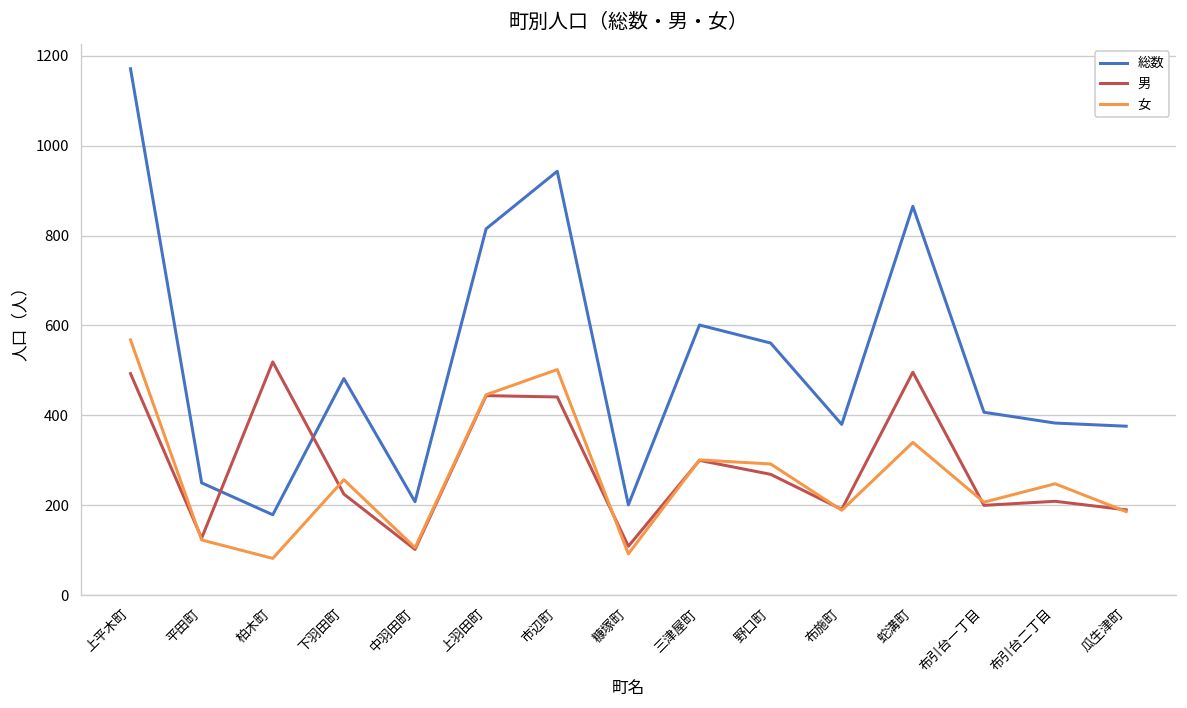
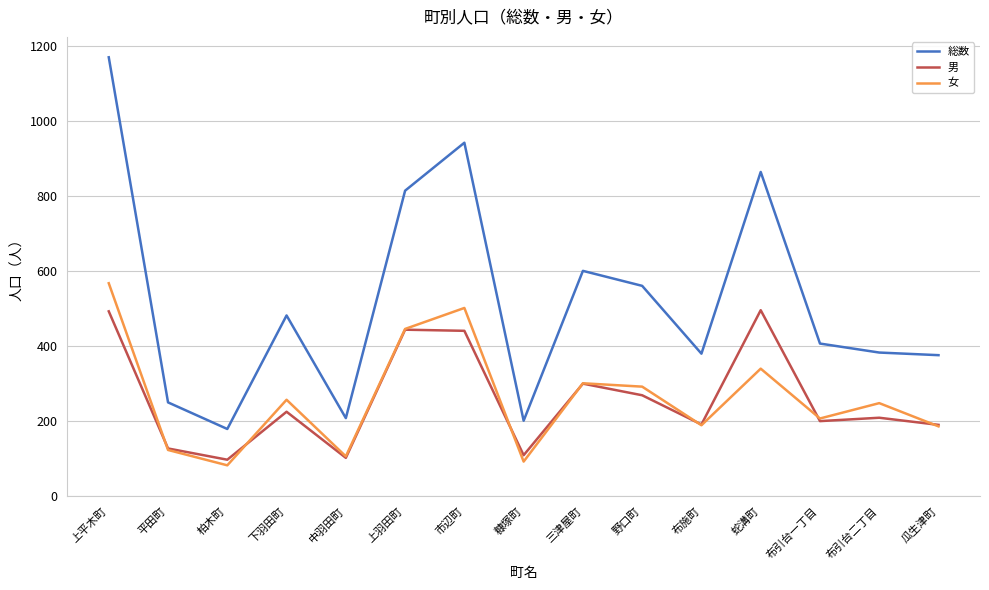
  {
    "総数": {
      "上平木町": 1170,
      "平田町": 250,
      "柏木町": 180,
      "下羽田町": 480,
      "中羽田町": 210,
      "上羽田町": 820,
      "市辺町": 940,
      "糠塚町": 200,
      "三津屋町": 600,
      "野口町": 560,
      "布施町": 380,
      "蛇溝町": 870,
      "布引台一丁目": 410,
      "布引台二丁目": 380,
      "瓜生津町": 380
    },
    "男": {
      "上平木町": 490,
-     "柏木町": 520,
+     "柏木町": 100,
      "下羽田町": 230,
      "市辺町": 440,
      "糠塚町": 110,
      "野口町": 270,
      "蛇溝町": 500,
      "布引台一丁目": 200,
      "布引台二丁目": 210
    },
    "女": {
      "上平木町": 570,
      "柏木町": 80,
      "下羽田町": 260,
      "市辺町": 500,
      "糠塚町": 90,
      "野口町": 290,
      "蛇溝町": 340,
      "布引台一丁目": 210,
      "布引台二丁目": 250
    }
  }
